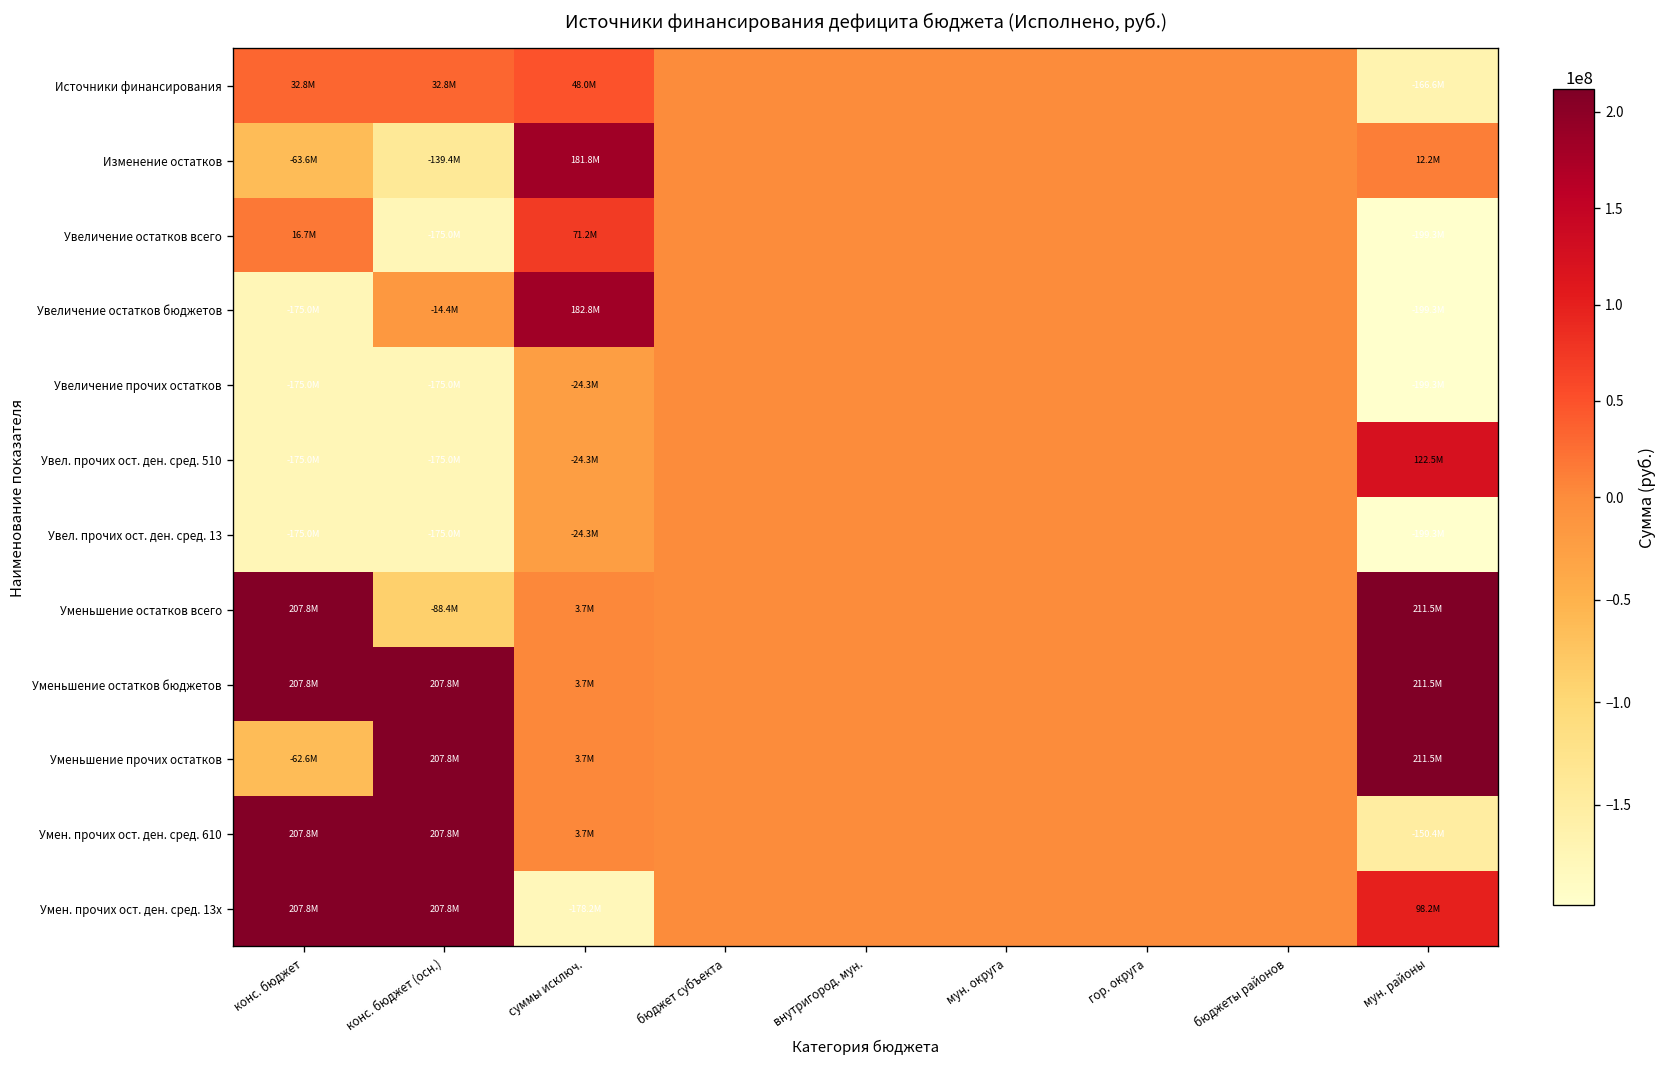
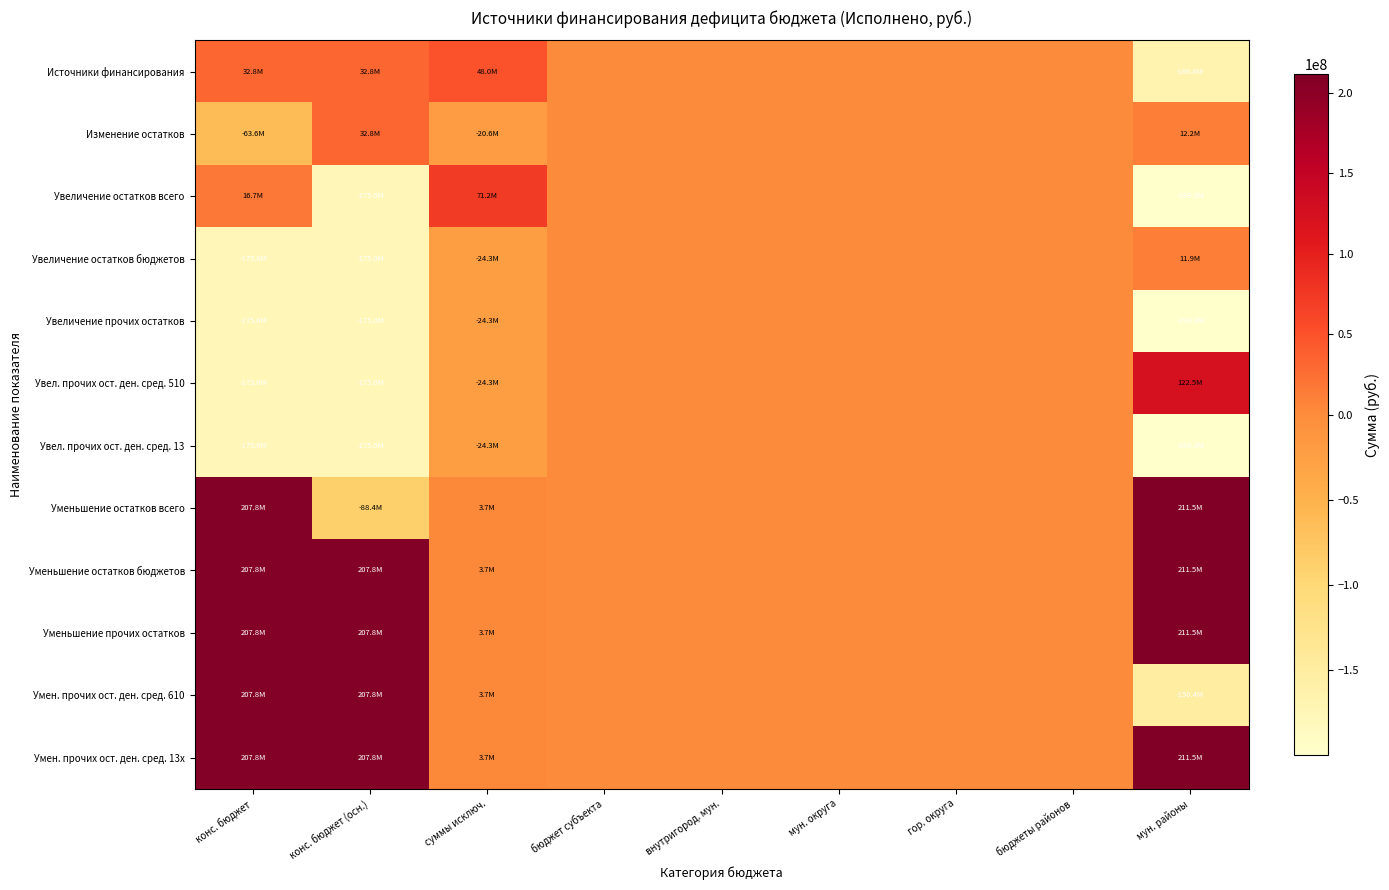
  {
    "Источники финансирования": {
      "конс. бюджет": "32.8M",
      "конс. бюджет (осн.)": "32.8M",
      "суммы исключ.": "48.0M",
      "мун. районы": "-166.6M"
    },
    "Изменение остатков": {
      "конс. бюджет": "-63.6M",
-     "конс. бюджет (осн.)": "-139.4M",
-     "суммы исключ.": "181.8M",
+     "конс. бюджет (осн.)": "32.8M",
+     "суммы исключ.": "-20.6M",
      "мун. районы": "12.2M"
    },
    "Увеличение остатков всего": {
      "конс. бюджет": "16.7M",
      "конс. бюджет (осн.)": "-175.0M",
      "суммы исключ.": "71.2M",
      "мун. районы": "-199.3M"
    },
    "Увеличение остатков бюджетов": {
      "конс. бюджет": "-175.0M",
-     "конс. бюджет (осн.)": "-14.4M",
-     "суммы исключ.": "182.8M",
-     "мун. районы": "-199.3M"
+     "конс. бюджет (осн.)": "-175.0M",
+     "суммы исключ.": "-24.3M",
+     "мун. районы": "11.9M"
    },
    "Увеличение прочих остатков": {
      "конс. бюджет": "-175.0M",
      "конс. бюджет (осн.)": "-175.0M",
      "суммы исключ.": "-24.3M",
      "мун. районы": "-199.3M"
    },
    "Увел. прочих ост. ден. сред. 510": {
      "конс. бюджет": "-175.0M",
      "конс. бюджет (осн.)": "-175.0M",
      "суммы исключ.": "-24.3M",
      "мун. районы": "122.5M"
    },
    "Увел. прочих ост. ден. сред. 13": {
      "конс. бюджет": "-175.0M",
      "конс. бюджет (осн.)": "-175.0M",
      "суммы исключ.": "-24.3M",
      "мун. районы": "-199.3M"
    },
    "Уменьшение остатков всего": {
      "конс. бюджет": "207.8M",
      "конс. бюджет (осн.)": "-88.4M",
      "суммы исключ.": "3.7M",
      "мун. районы": "211.5M"
    },
    "Уменьшение остатков бюджетов": {
      "конс. бюджет": "207.8M",
      "конс. бюджет (осн.)": "207.8M",
      "суммы исключ.": "3.7M",
      "мун. районы": "211.5M"
    },
    "Уменьшение прочих остатков": {
-     "конс. бюджет": "-62.6M",
+     "конс. бюджет": "207.8M",
      "конс. бюджет (осн.)": "207.8M",
      "суммы исключ.": "3.7M",
      "мун. районы": "211.5M"
    },
    "Умен. прочих ост. ден. сред. 610": {
      "конс. бюджет": "207.8M",
      "конс. бюджет (осн.)": "207.8M",
      "суммы исключ.": "3.7M",
      "мун. районы": "-150.4M"
    },
    "Умен. прочих ост. ден. сред. 13x": {
      "конс. бюджет": "207.8M",
      "конс. бюджет (осн.)": "207.8M",
-     "суммы исключ.": "-178.2M",
-     "мун. районы": "98.2M"
+     "суммы исключ.": "3.7M",
+     "мун. районы": "211.5M"
    }
  }
